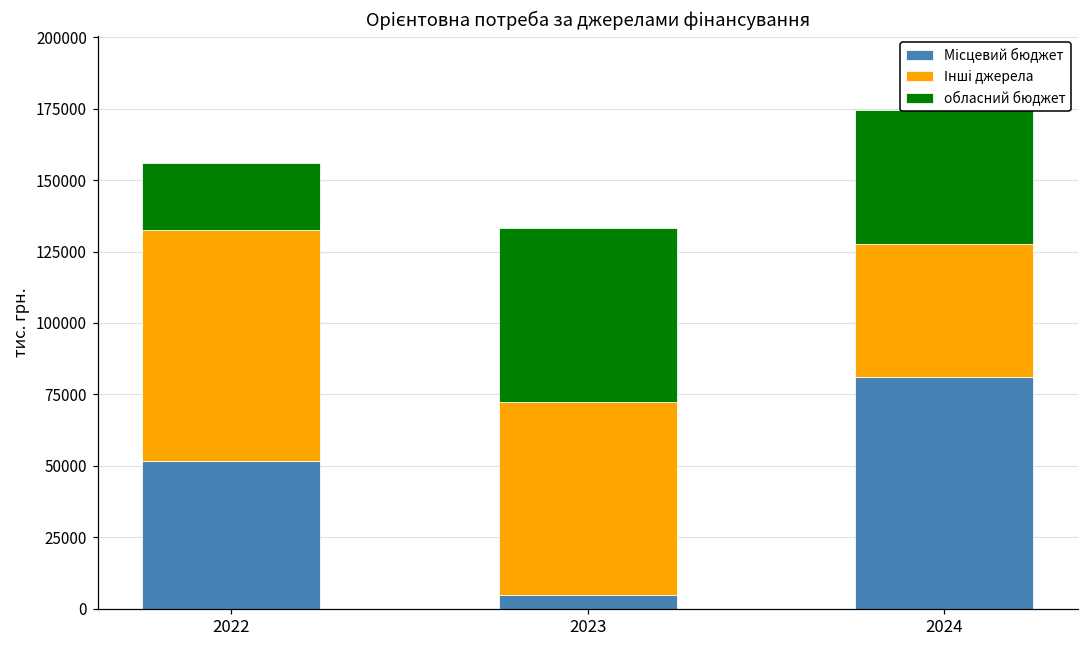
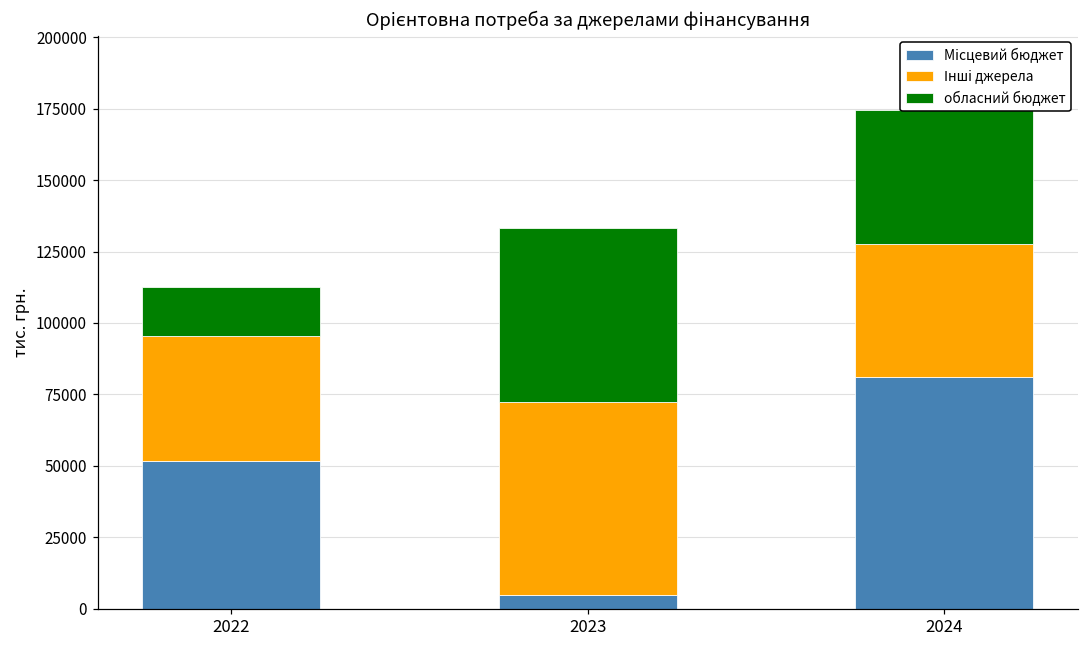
  {
    "Місцевий бюджет": {
      "2022": 52000,
      "2023": 5000,
      "2024": 81000
    },
    "Інші джерела": {
-     "2022": 81000,
+     "2022": 44000,
      "2023": 68000,
      "2024": 47000
    },
    "обласний бюджет": {
-     "2022": 23000,
+     "2022": 17000,
      "2023": 61000,
      "2024": 47000
    }
  }
